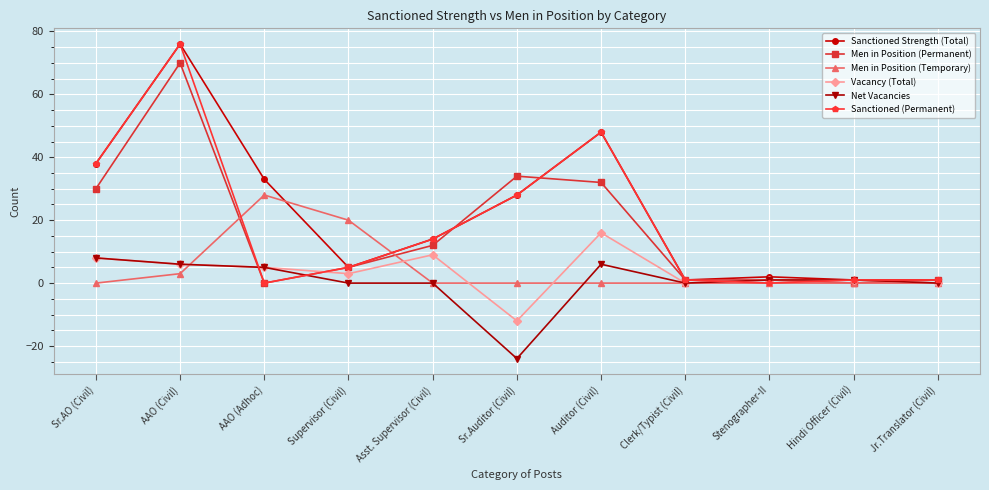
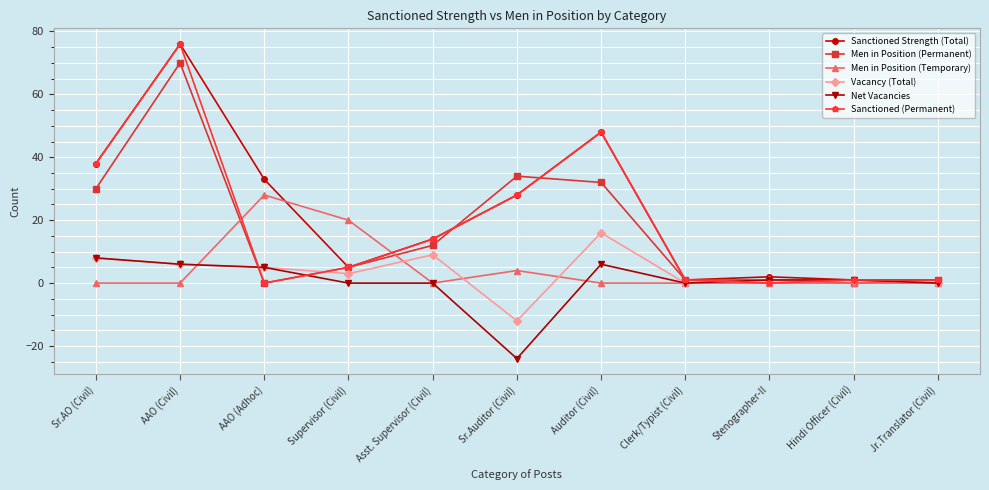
  {
    "Men in Position (Temporary)": {
      "Sr.AO (Civil)": 0,
-     "AAO (Civil)": 3,
+     "AAO (Civil)": 0,
      "AAO (Adhoc)": 28,
      "Supervisor (Civil)": 20,
-     "Sr.Auditor (Civil)": 0,
+     "Sr.Auditor (Civil)": 4,
      "Auditor (Civil)": 0
    },
    "Vacancy (Total)": {
      "Supervisor (Civil)": 3,
      "Asst. Supervisor (Civil)": 9,
      "Sr.Auditor (Civil)": -12,
      "Auditor (Civil)": 16
    }
  }
